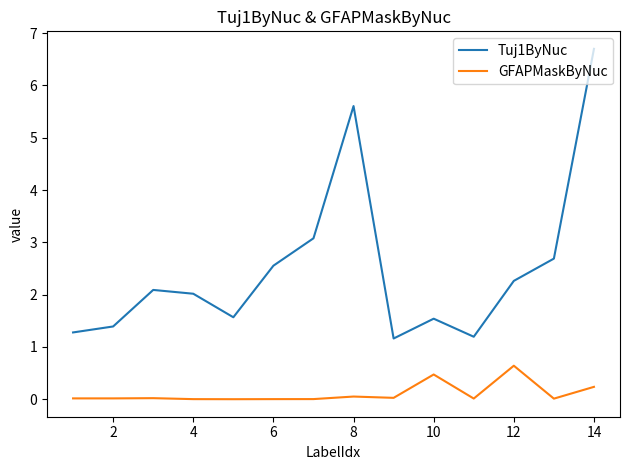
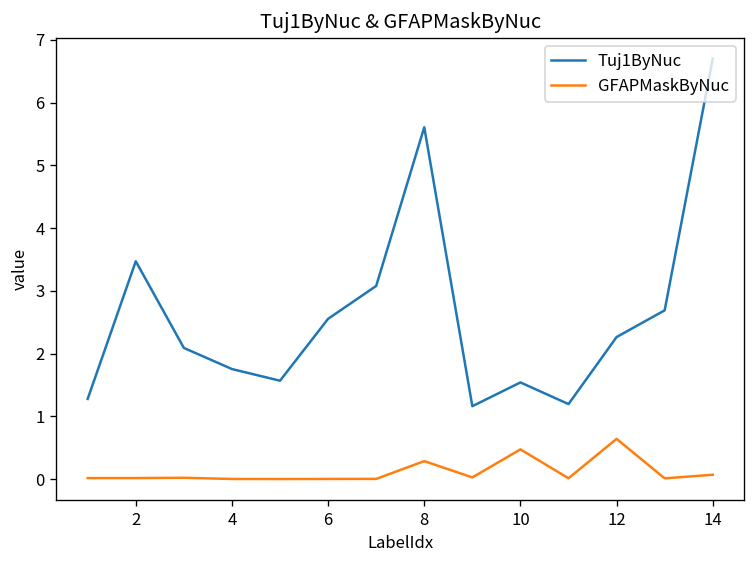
  {
    "Tuj1ByNuc": {
-     "2": 1.4,
-     "4": 2.0,
+     "2": 3.5,
+     "4": 1.8,
      "6": 2.6,
      "8": 5.6,
      "10": 1.5,
      "12": 2.3
    },
    "GFAPMaskByNuc": {
      "2": 0.0,
      "4": 0.0,
      "6": 0.0,
-     "8": 0.1,
+     "8": 0.3,
      "10": 0.5,
      "12": 0.6,
-     "14": 0.2
+     "14": 0.1
    }
  }
